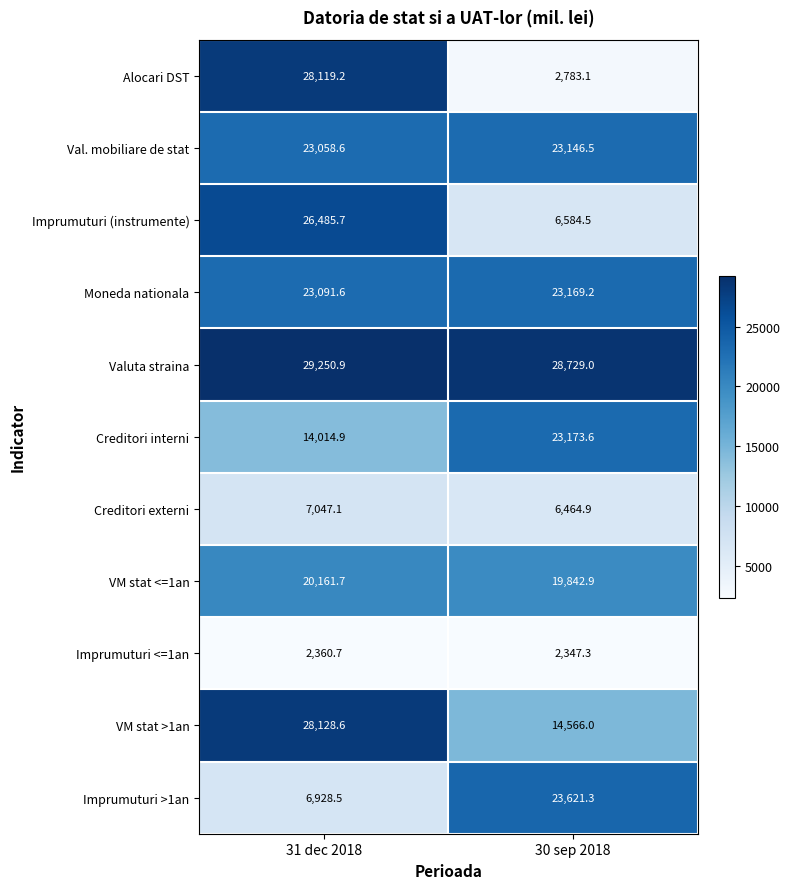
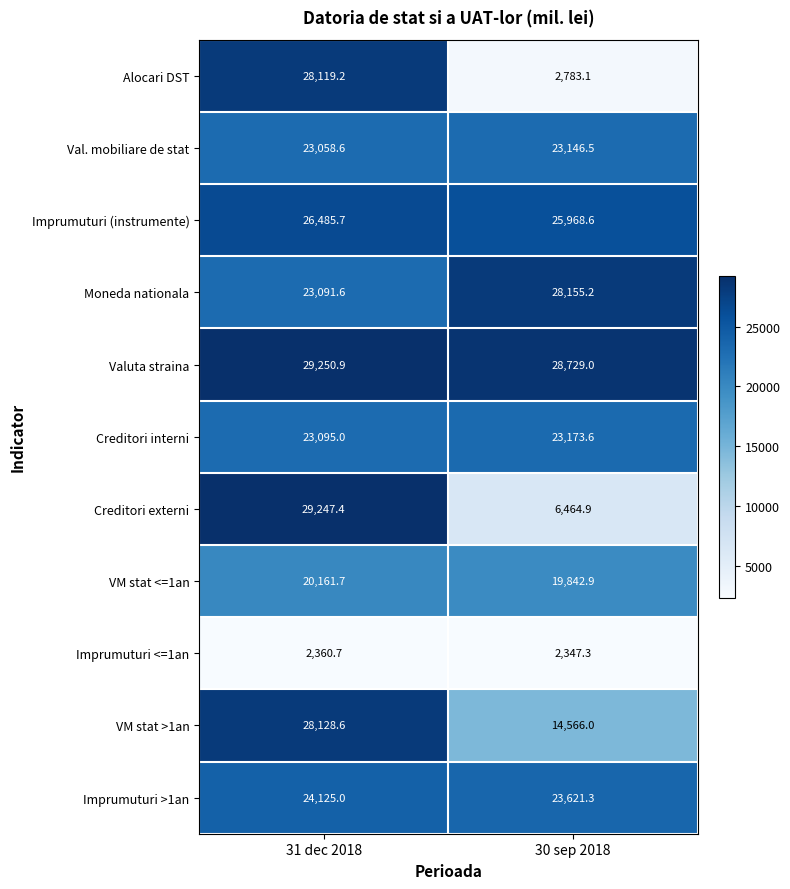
  {
    "Alocari DST": {
      "31 dec 2018": "28,119.2",
      "30 sep 2018": "2,783.1"
    },
    "Val. mobiliare de stat": {
      "31 dec 2018": "23,058.6",
      "30 sep 2018": "23,146.5"
    },
    "Imprumuturi (instrumente)": {
      "31 dec 2018": "26,485.7",
-     "30 sep 2018": "6,584.5"
+     "30 sep 2018": "25,968.6"
    },
    "Moneda nationala": {
      "31 dec 2018": "23,091.6",
-     "30 sep 2018": "23,169.2"
+     "30 sep 2018": "28,155.2"
    },
    "Valuta straina": {
      "31 dec 2018": "29,250.9",
      "30 sep 2018": "28,729.0"
    },
    "Creditori interni": {
-     "31 dec 2018": "14,014.9",
+     "31 dec 2018": "23,095.0",
      "30 sep 2018": "23,173.6"
    },
    "Creditori externi": {
-     "31 dec 2018": "7,047.1",
+     "31 dec 2018": "29,247.4",
      "30 sep 2018": "6,464.9"
    },
    "VM stat <=1an": {
      "31 dec 2018": "20,161.7",
      "30 sep 2018": "19,842.9"
    },
    "Imprumuturi <=1an": {
      "31 dec 2018": "2,360.7",
      "30 sep 2018": "2,347.3"
    },
    "VM stat >1an": {
      "31 dec 2018": "28,128.6",
      "30 sep 2018": "14,566.0"
    },
    "Imprumuturi >1an": {
-     "31 dec 2018": "6,928.5",
+     "31 dec 2018": "24,125.0",
      "30 sep 2018": "23,621.3"
    }
  }
